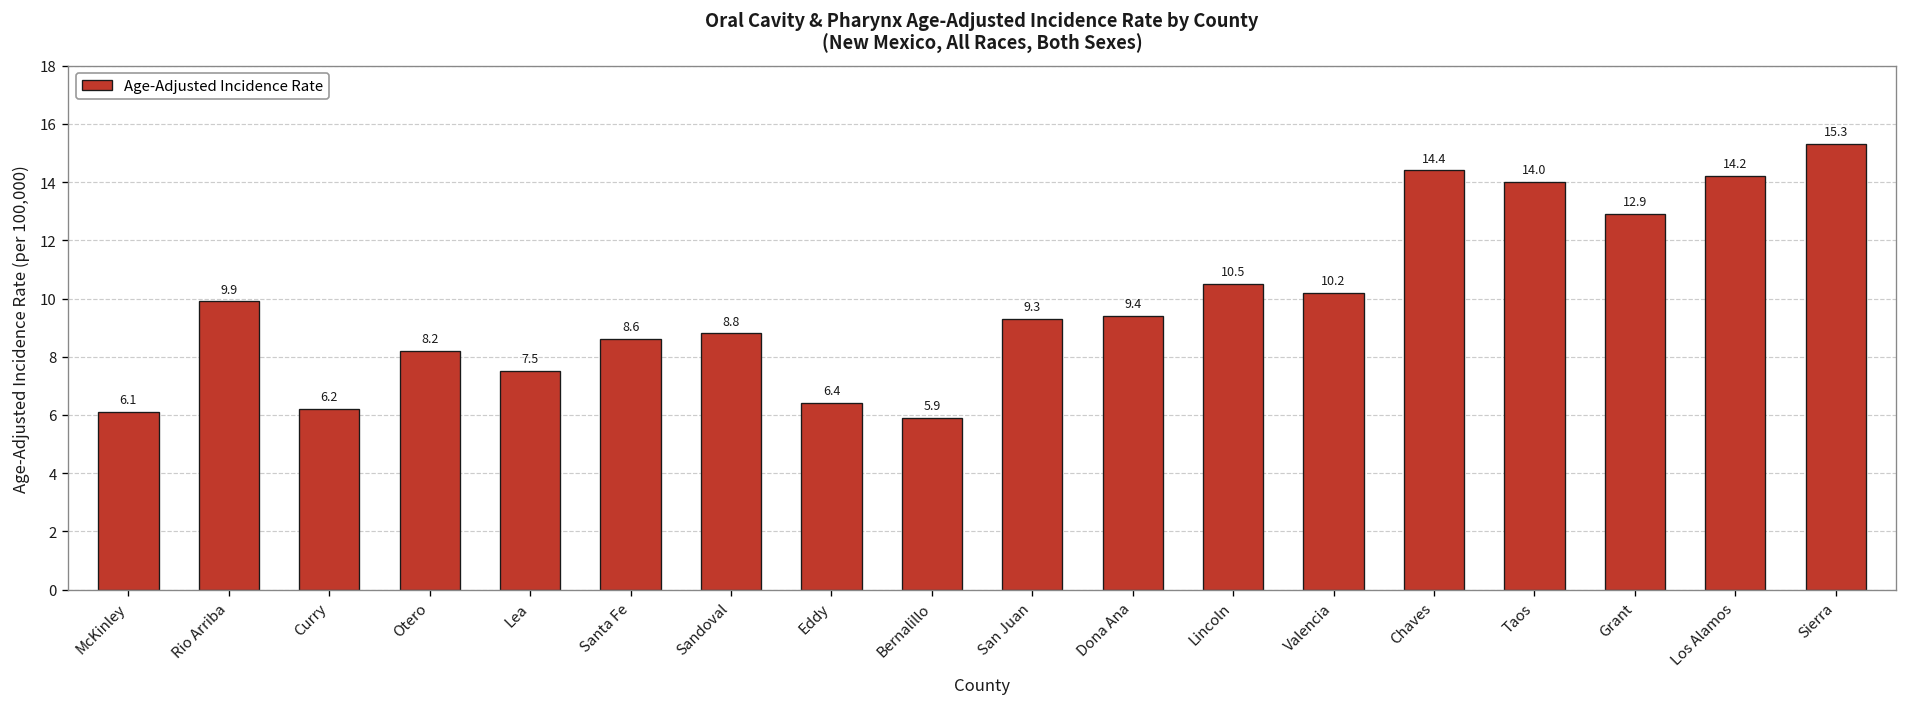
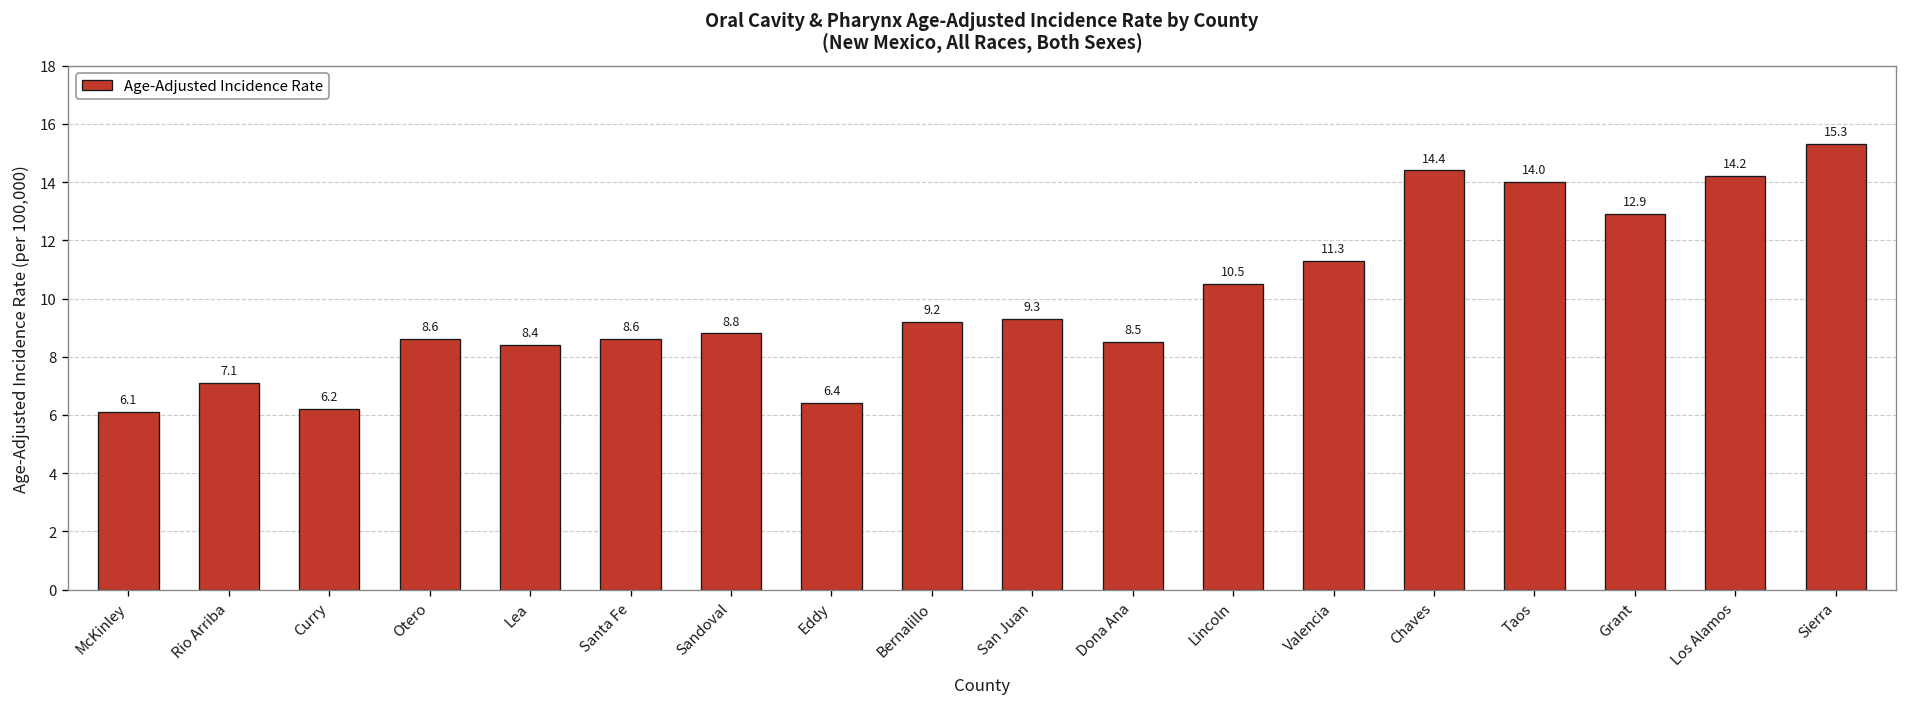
  {
    "McKinley": 6.1,
-   "Rio Arriba": 9.9,
+   "Rio Arriba": 7.1,
    "Curry": 6.2,
-   "Otero": 8.2,
-   "Lea": 7.5,
+   "Otero": 8.6,
+   "Lea": 8.4,
    "Santa Fe": 8.6,
    "Sandoval": 8.8,
    "Eddy": 6.4,
-   "Bernalillo": 5.9,
+   "Bernalillo": 9.2,
    "San Juan": 9.3,
-   "Dona Ana": 9.4,
+   "Dona Ana": 8.5,
    "Lincoln": 10.5,
-   "Valencia": 10.2,
+   "Valencia": 11.3,
    "Chaves": 14.4,
    "Taos": 14.0,
    "Grant": 12.9,
    "Los Alamos": 14.2,
    "Sierra": 15.3
  }
